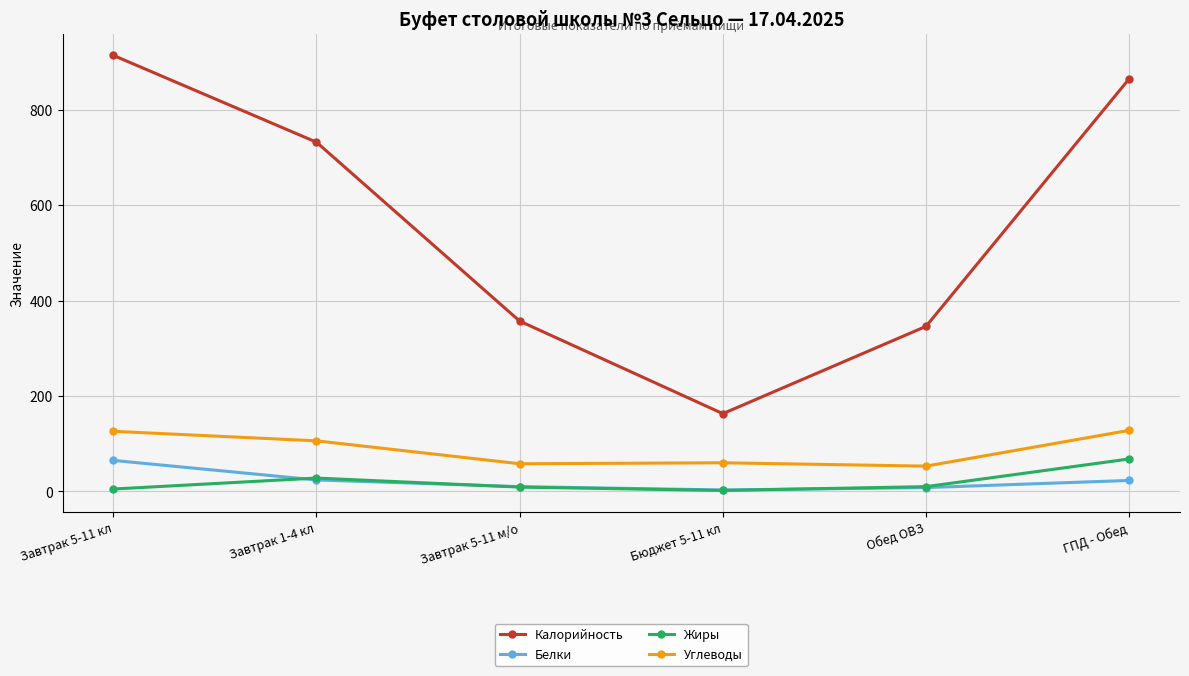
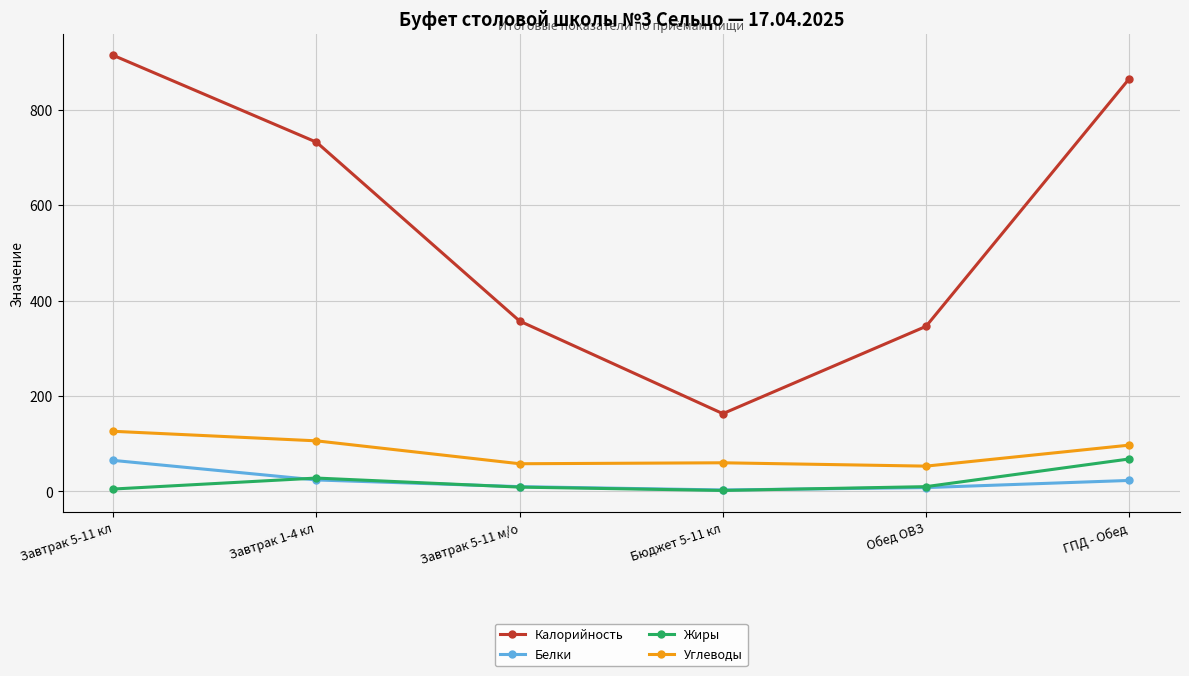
  {
    "Калорийность": {
      "Завтрак 5-11 кл": 910,
      "Завтрак 1-4 кл": 730,
      "Завтрак 5-11 м/о": 360,
      "Бюджет 5-11 кл": 160,
      "Обед ОВЗ": 350,
      "ГПД - Обед": 870
    },
    "Белки": {
      "Завтрак 5-11 кл": 70,
      "ГПД - Обед": 20
    },
    "Жиры": {
      "Завтрак 5-11 кл": 10,
      "ГПД - Обед": 70
    },
    "Углеводы": {
      "Завтрак 5-11 кл": 130,
      "Завтрак 1-4 кл": 110,
      "Завтрак 5-11 м/о": 60,
      "Бюджет 5-11 кл": 60,
      "Обед ОВЗ": 50,
-     "ГПД - Обед": 130
+     "ГПД - Обед": 100
    }
  }
